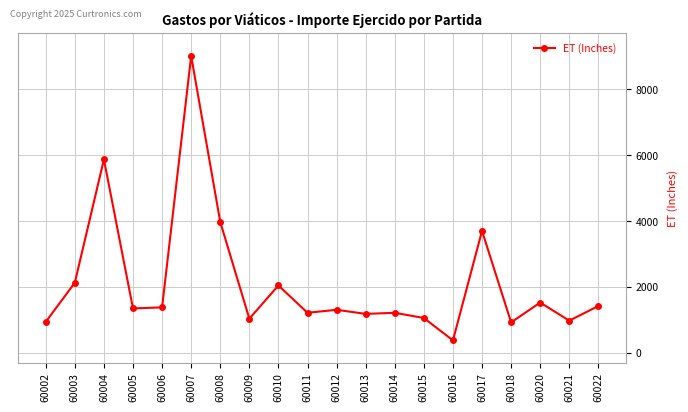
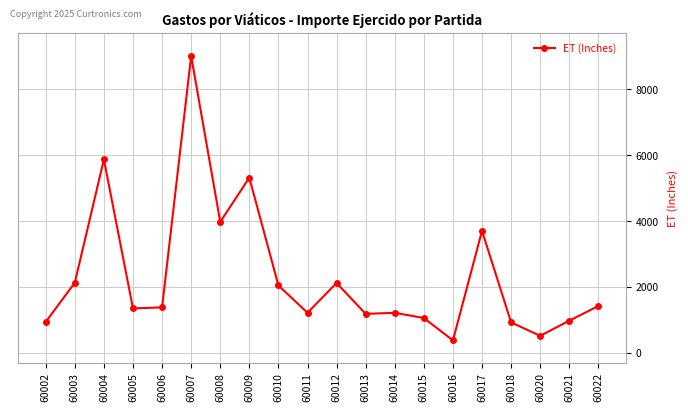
  {
    "60002": 900,
    "60003": 2100,
    "60004": 5900,
    "60005": 1400,
    "60006": 1400,
    "60007": 9000,
    "60008": 4000,
-   "60009": 1000,
+   "60009": 5300,
    "60010": 2000,
    "60011": 1200,
-   "60012": 1300,
+   "60012": 2100,
    "60013": 1200,
    "60014": 1200,
    "60015": 1100,
    "60016": 400,
    "60017": 3700,
    "60018": 900,
-   "60020": 1500,
+   "60020": 500,
    "60021": 1000,
    "60022": 1400
  }
